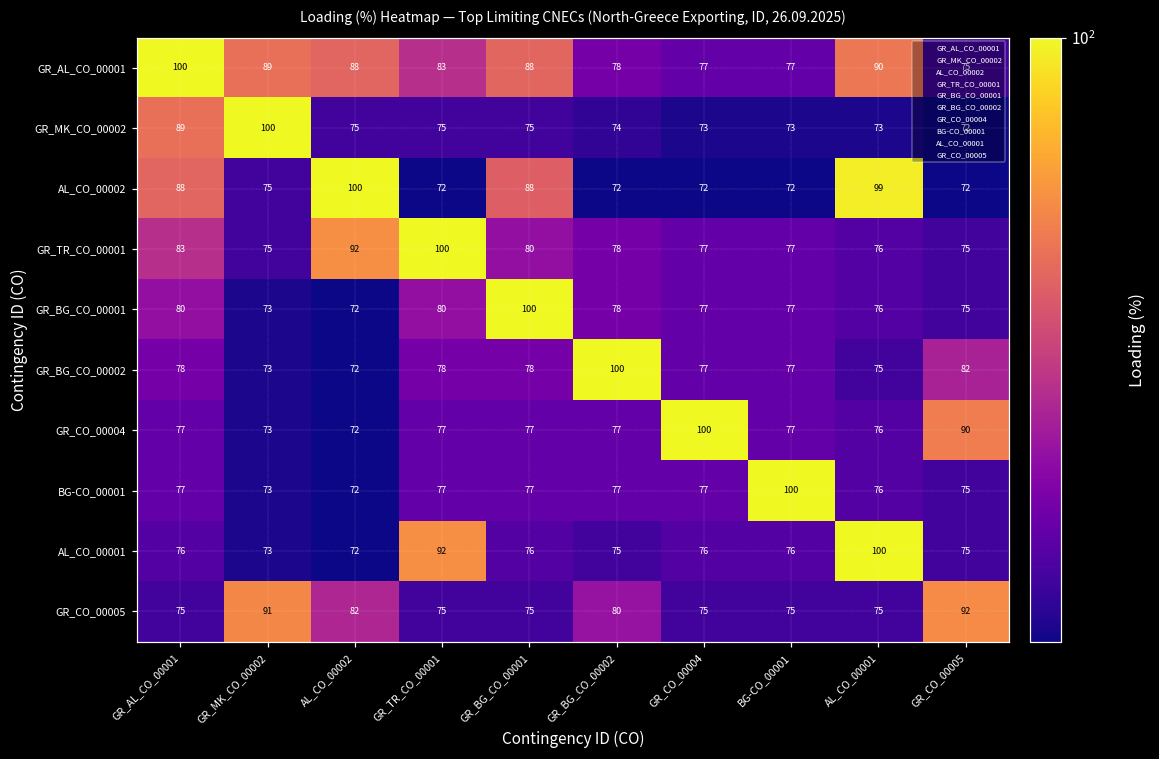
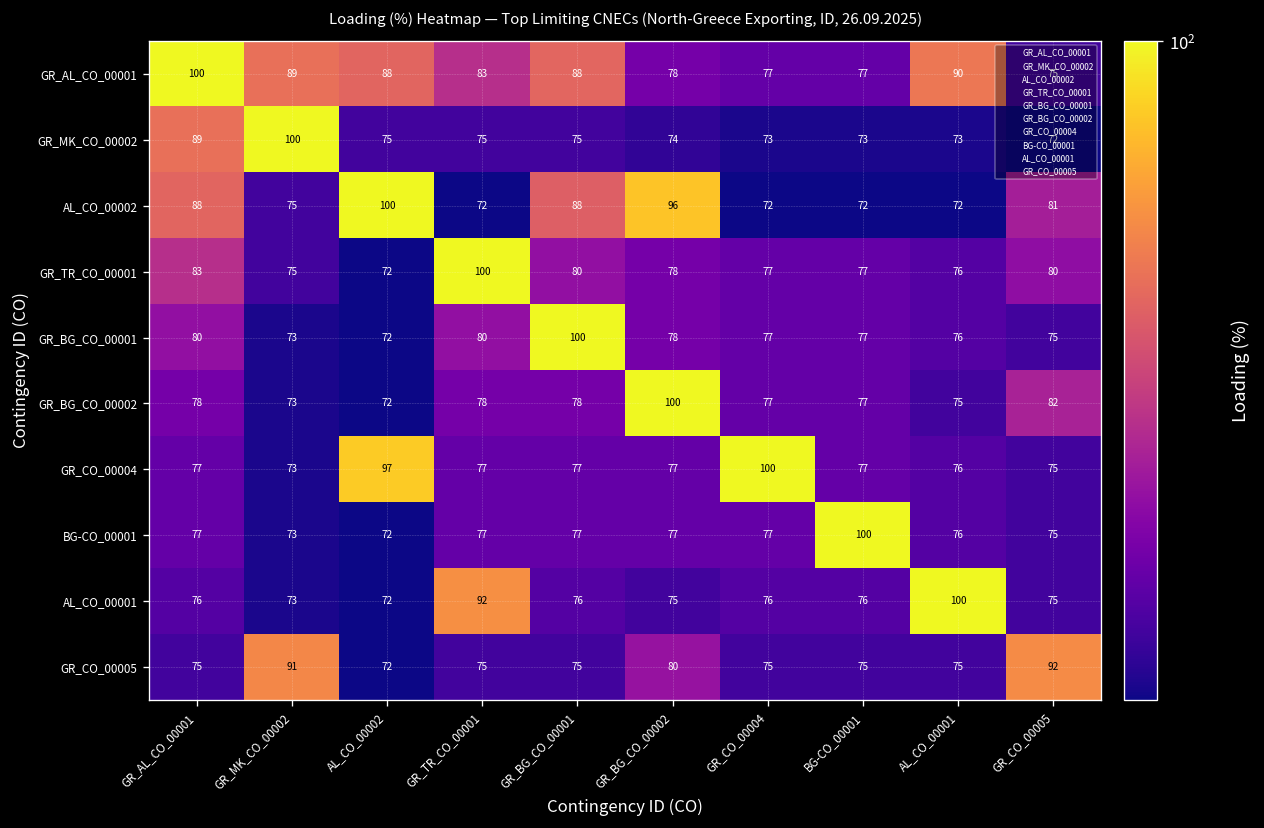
  {
    "AL_CO_00002": {
-     "GR_BG_CO_00002": 72,
-     "AL_CO_00001": 99,
-     "GR_CO_00005": 72
+     "GR_BG_CO_00002": 96,
+     "AL_CO_00001": 72,
+     "GR_CO_00005": 81
    },
    "GR_TR_CO_00001": {
-     "AL_CO_00002": 92,
-     "GR_CO_00005": 75
+     "AL_CO_00002": 72,
+     "GR_CO_00005": 80
    },
    "GR_CO_00004": {
-     "AL_CO_00002": 72,
-     "GR_CO_00005": 90
+     "AL_CO_00002": 97,
+     "GR_CO_00005": 75
    },
    "GR_CO_00005": {
-     "AL_CO_00002": 82
+     "AL_CO_00002": 72
    }
  }
